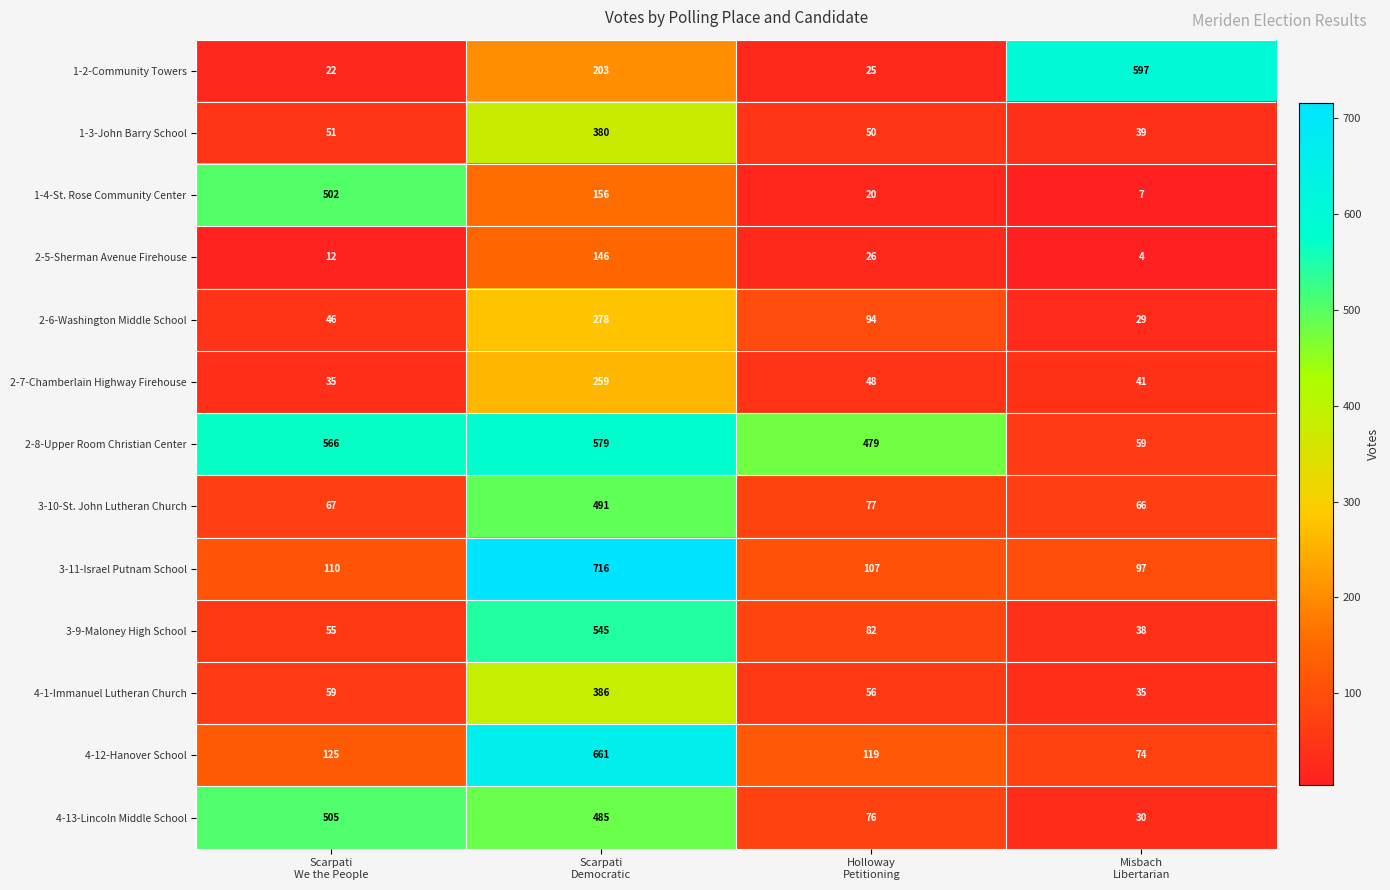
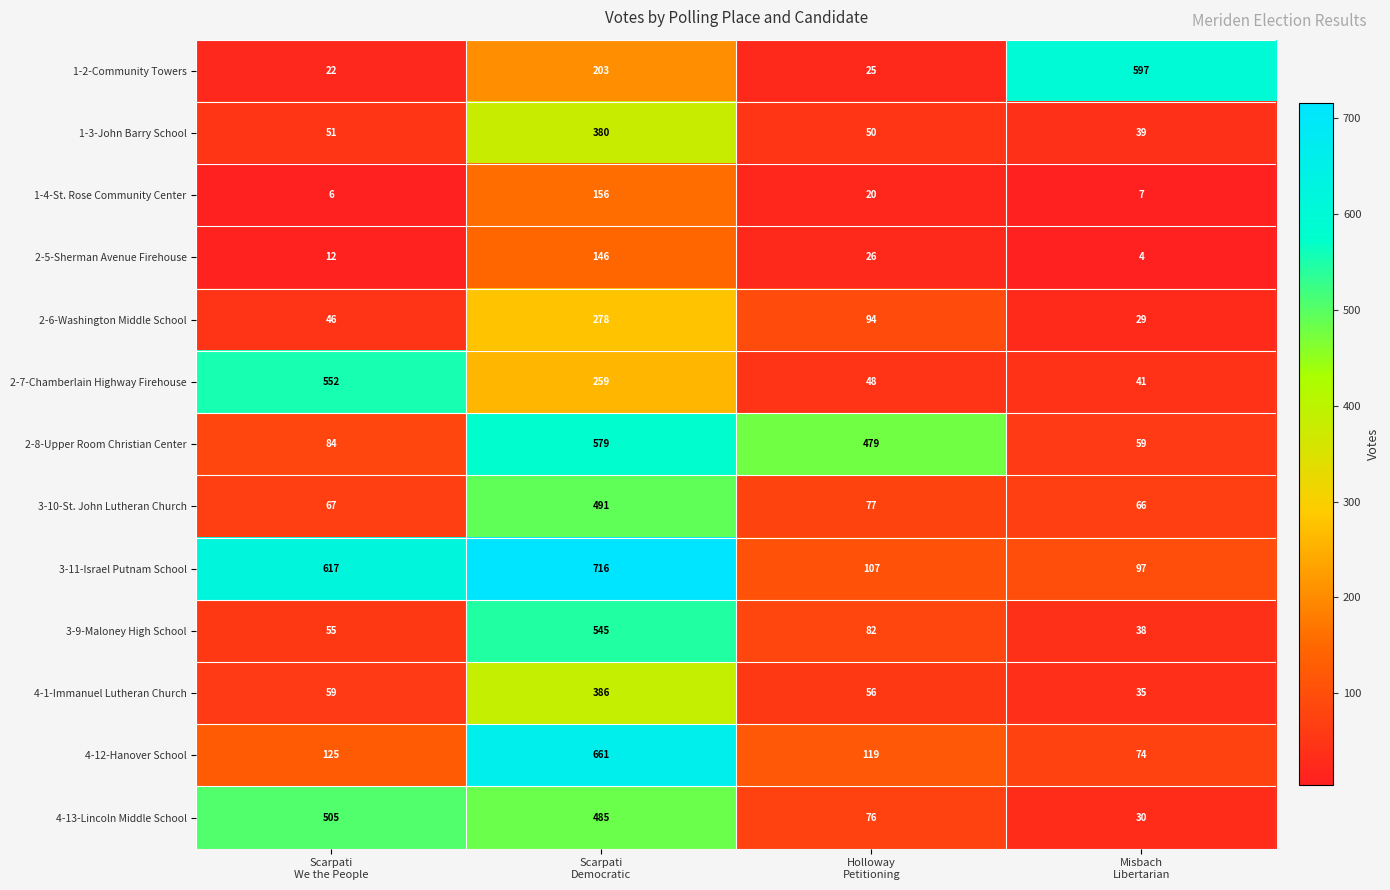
  {
    "1-2-Community Towers": {
      "Scarpati We the People": 22,
      "Scarpati Democratic": 203,
      "Holloway Petitioning": 25,
      "Misbach Libertarian": 597
    },
    "1-3-John Barry School": {
      "Scarpati We the People": 51,
      "Scarpati Democratic": 380,
      "Holloway Petitioning": 50,
      "Misbach Libertarian": 39
    },
    "1-4-St. Rose Community Center": {
-     "Scarpati We the People": 502,
+     "Scarpati We the People": 6,
      "Scarpati Democratic": 156,
      "Holloway Petitioning": 20,
      "Misbach Libertarian": 7
    },
    "2-5-Sherman Avenue Firehouse": {
      "Scarpati We the People": 12,
      "Scarpati Democratic": 146,
      "Holloway Petitioning": 26,
      "Misbach Libertarian": 4
    },
    "2-6-Washington Middle School": {
      "Scarpati We the People": 46,
      "Scarpati Democratic": 278,
      "Holloway Petitioning": 94,
      "Misbach Libertarian": 29
    },
    "2-7-Chamberlain Highway Firehouse": {
-     "Scarpati We the People": 35,
+     "Scarpati We the People": 552,
      "Scarpati Democratic": 259,
      "Holloway Petitioning": 48,
      "Misbach Libertarian": 41
    },
    "2-8-Upper Room Christian Center": {
-     "Scarpati We the People": 566,
+     "Scarpati We the People": 84,
      "Scarpati Democratic": 579,
      "Holloway Petitioning": 479,
      "Misbach Libertarian": 59
    },
    "3-10-St. John Lutheran Church": {
      "Scarpati We the People": 67,
      "Scarpati Democratic": 491,
      "Holloway Petitioning": 77,
      "Misbach Libertarian": 66
    },
    "3-11-Israel Putnam School": {
-     "Scarpati We the People": 110,
+     "Scarpati We the People": 617,
      "Scarpati Democratic": 716,
      "Holloway Petitioning": 107,
      "Misbach Libertarian": 97
    },
    "3-9-Maloney High School": {
      "Scarpati We the People": 55,
      "Scarpati Democratic": 545,
      "Holloway Petitioning": 82,
      "Misbach Libertarian": 38
    },
    "4-1-Immanuel Lutheran Church": {
      "Scarpati We the People": 59,
      "Scarpati Democratic": 386,
      "Holloway Petitioning": 56,
      "Misbach Libertarian": 35
    },
    "4-12-Hanover School": {
      "Scarpati We the People": 125,
      "Scarpati Democratic": 661,
      "Holloway Petitioning": 119,
      "Misbach Libertarian": 74
    },
    "4-13-Lincoln Middle School": {
      "Scarpati We the People": 505,
      "Scarpati Democratic": 485,
      "Holloway Petitioning": 76,
      "Misbach Libertarian": 30
    }
  }
